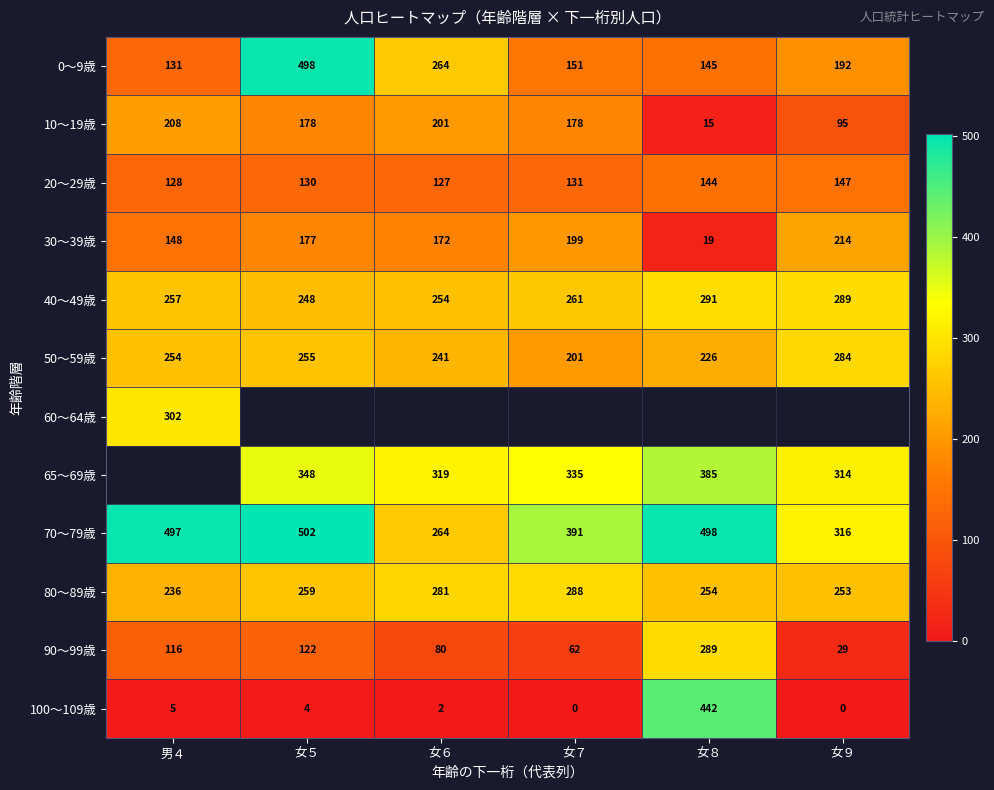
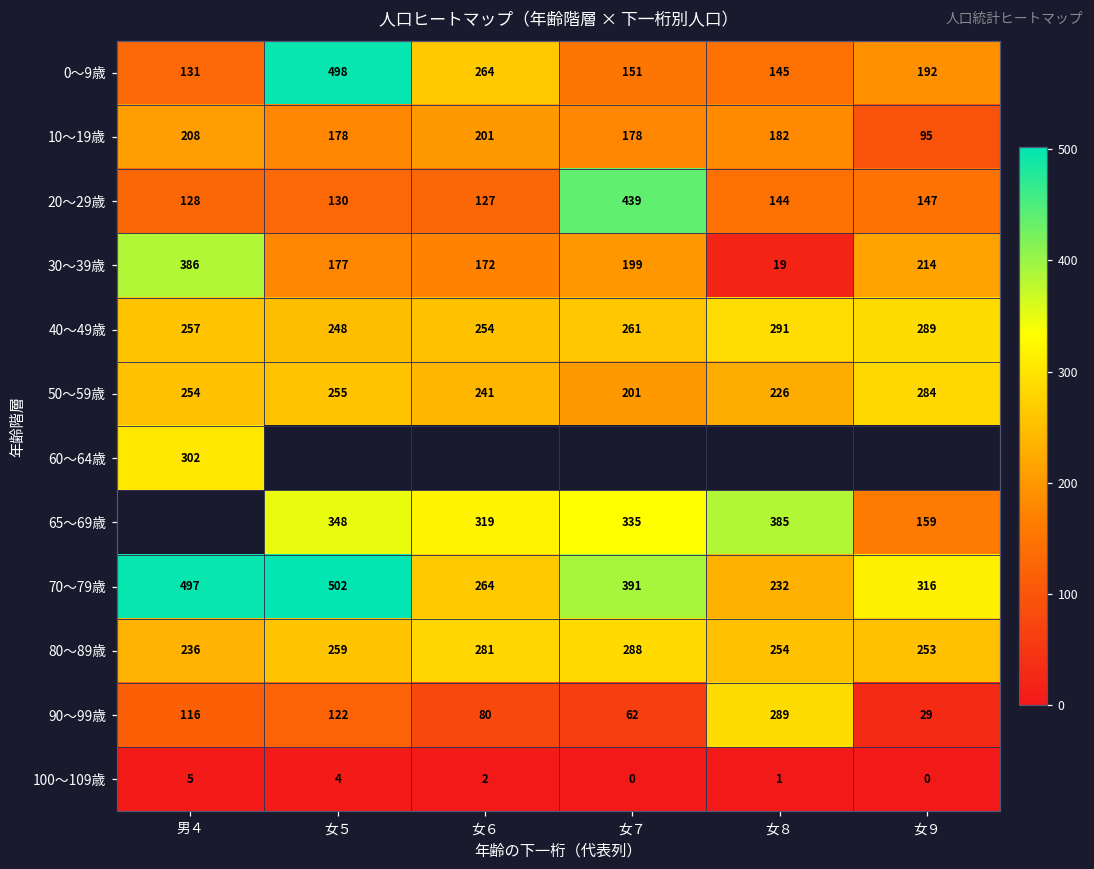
  {
    "0～9歳": {
      "男４": 131,
      "女５": 498,
      "女６": 264,
      "女７": 151,
      "女８": 145,
      "女９": 192
    },
    "10～19歳": {
      "男４": 208,
      "女５": 178,
      "女６": 201,
      "女７": 178,
-     "女８": 15,
+     "女８": 182,
      "女９": 95
    },
    "20～29歳": {
      "男４": 128,
      "女５": 130,
      "女６": 127,
-     "女７": 131,
+     "女７": 439,
      "女８": 144,
      "女９": 147
    },
    "30～39歳": {
-     "男４": 148,
+     "男４": 386,
      "女５": 177,
      "女６": 172,
      "女７": 199,
      "女８": 19,
      "女９": 214
    },
    "40～49歳": {
      "男４": 257,
      "女５": 248,
      "女６": 254,
      "女７": 261,
      "女８": 291,
      "女９": 289
    },
    "50～59歳": {
      "男４": 254,
      "女５": 255,
      "女６": 241,
      "女７": 201,
      "女８": 226,
      "女９": 284
    },
    "60～64歳": {
      "男４": 302
    },
    "65～69歳": {
      "女５": 348,
      "女６": 319,
      "女７": 335,
      "女８": 385,
-     "女９": 314
+     "女９": 159
    },
    "70～79歳": {
      "男４": 497,
      "女５": 502,
      "女６": 264,
      "女７": 391,
-     "女８": 498,
+     "女８": 232,
      "女９": 316
    },
    "80～89歳": {
      "男４": 236,
      "女５": 259,
      "女６": 281,
      "女７": 288,
      "女８": 254,
      "女９": 253
    },
    "90～99歳": {
      "男４": 116,
      "女５": 122,
      "女６": 80,
      "女７": 62,
      "女８": 289,
      "女９": 29
    },
    "100～109歳": {
      "男４": 5,
      "女５": 4,
      "女６": 2,
      "女７": 0,
-     "女８": 442,
+     "女８": 1,
      "女９": 0
    }
  }
